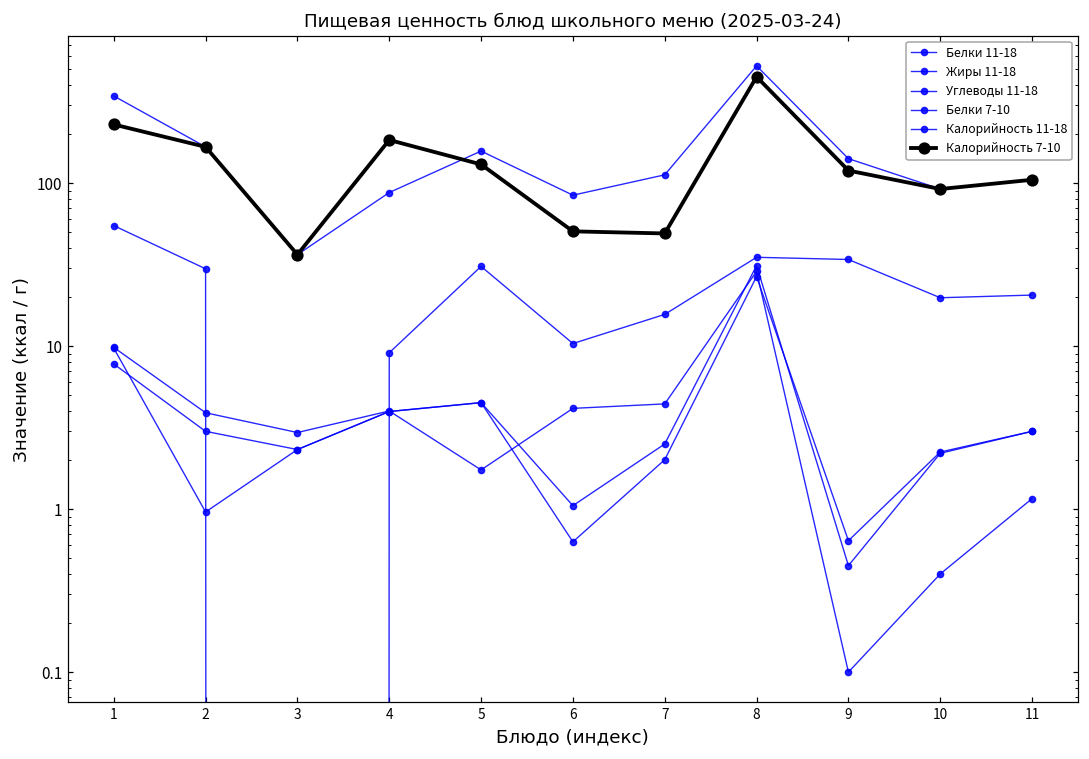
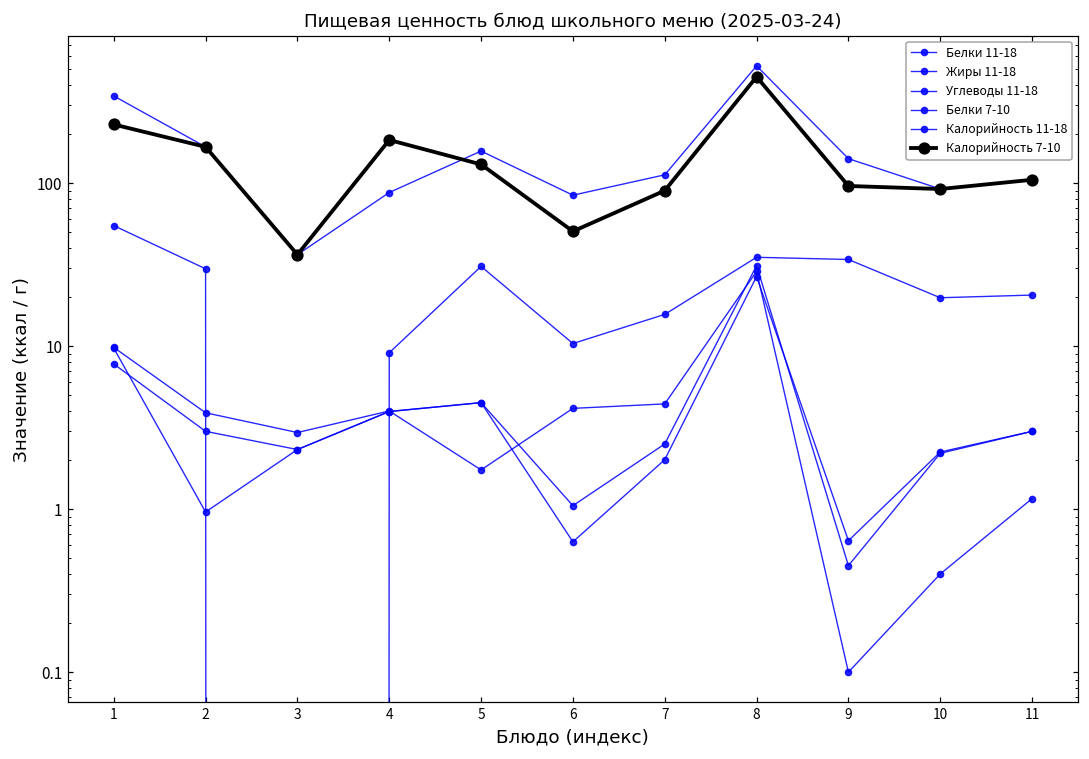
  {
    "Калорийность 7-10": {
      "1": 230,
      "4": 180,
      "5": 130,
      "6": 51,
-     "7": 49,
+     "7": 90,
      "8": 450,
-     "9": 120
+     "9": 100
    }
  }
